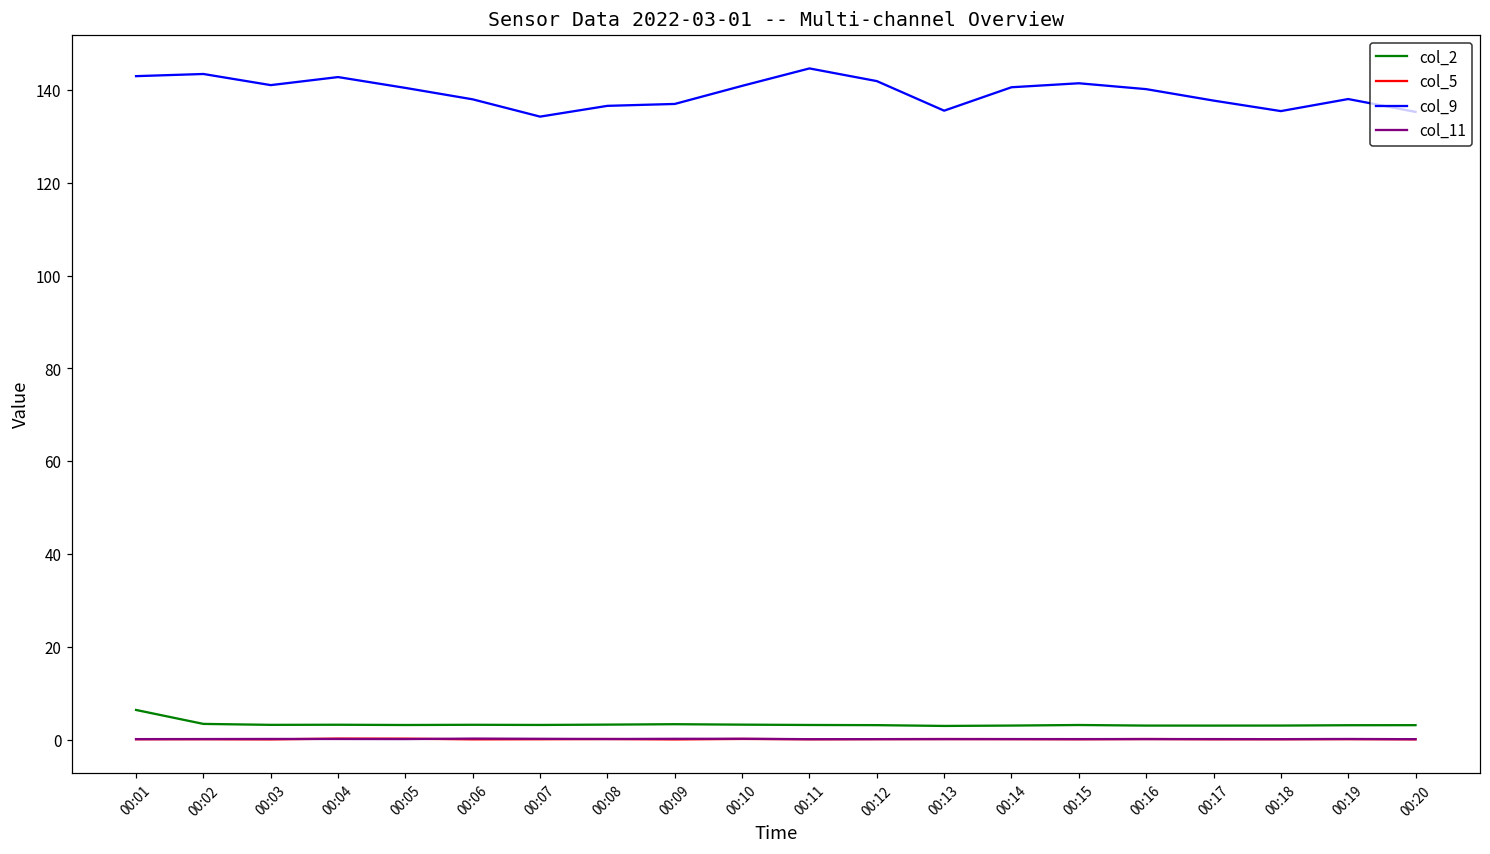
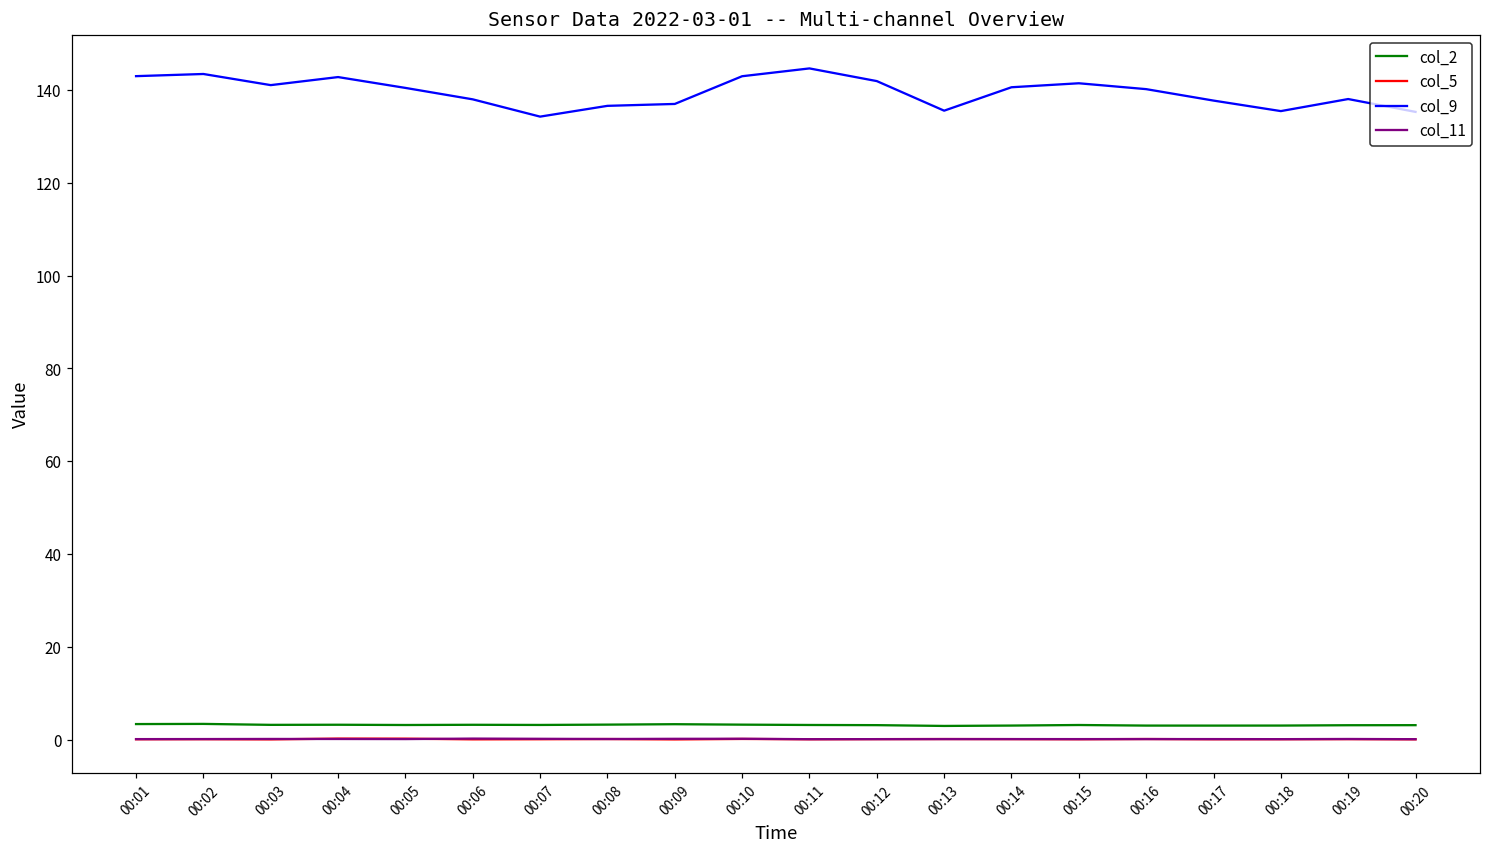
  {
    "col_2": {
-     "00:01": 6,
+     "00:01": 3,
      "00:02": 3,
      "00:03": 3,
      "00:04": 3,
      "00:05": 3,
      "00:06": 3,
      "00:07": 3,
      "00:08": 3,
      "00:09": 3,
      "00:10": 3,
      "00:11": 3,
      "00:12": 3,
      "00:13": 3,
      "00:14": 3,
      "00:15": 3,
      "00:16": 3,
      "00:17": 3,
      "00:18": 3,
      "00:19": 3,
      "00:20": 3
    },
    "col_9": {
      "00:01": 143,
      "00:02": 143,
      "00:03": 141,
      "00:04": 143,
      "00:05": 140,
      "00:06": 138,
      "00:07": 134,
      "00:08": 137,
      "00:09": 137,
-     "00:10": 141,
+     "00:10": 143,
      "00:11": 145,
      "00:12": 142,
      "00:13": 136,
      "00:14": 141,
      "00:15": 141,
      "00:16": 140,
      "00:17": 138,
      "00:18": 135,
      "00:19": 138
    }
  }
